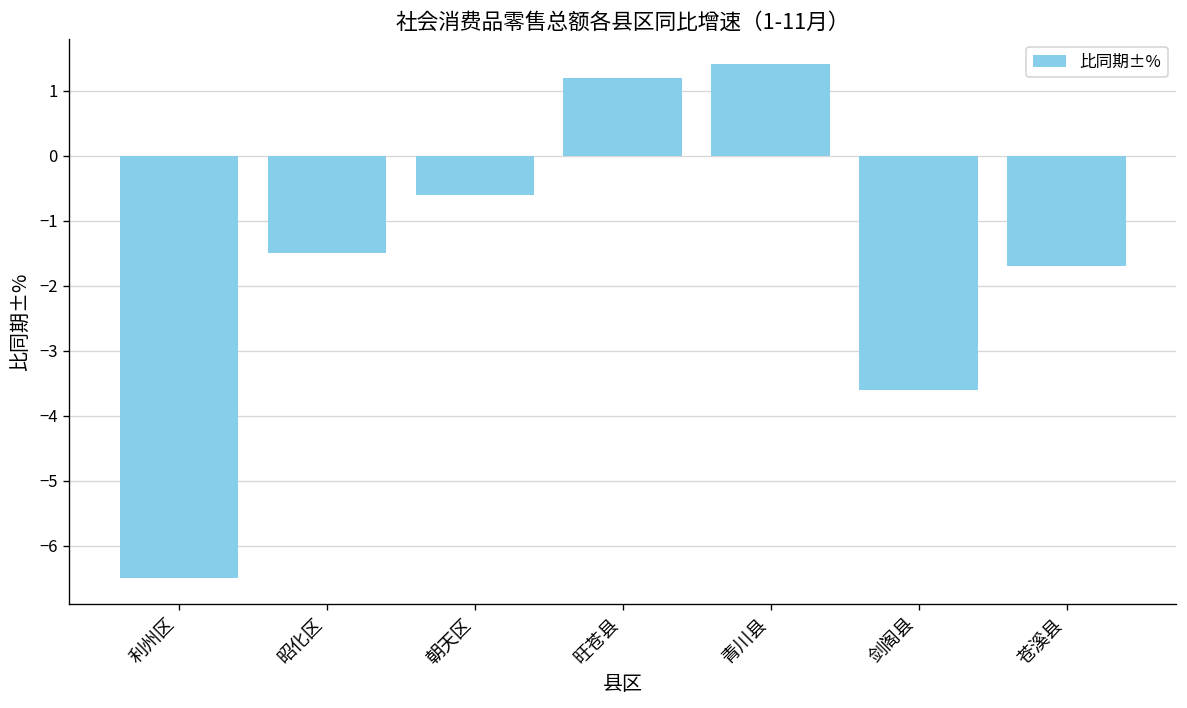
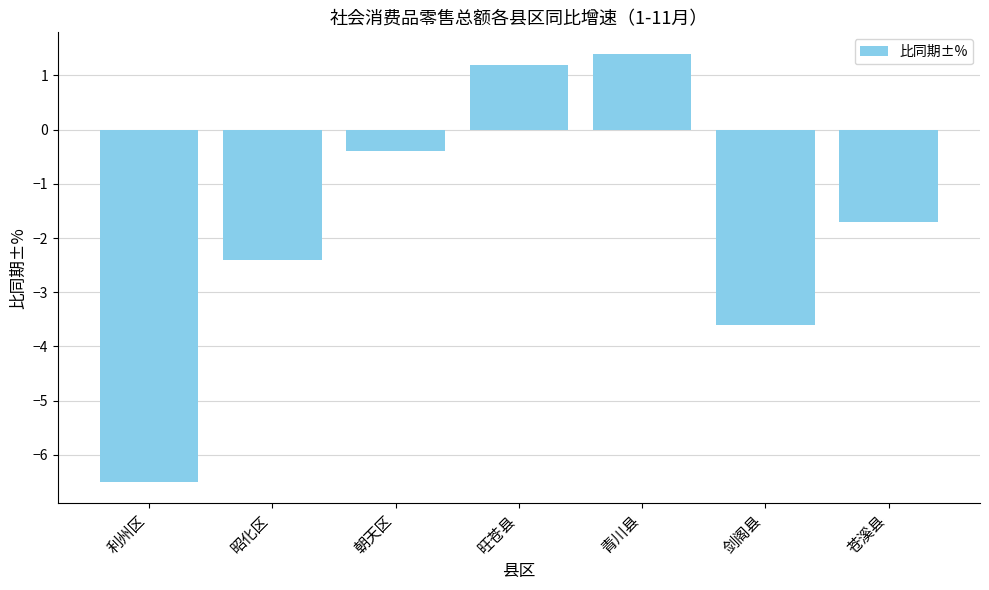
  {
    "利州区": -6.5,
-   "昭化区": -1.5,
-   "朝天区": -0.6,
+   "昭化区": -2.4,
+   "朝天区": -0.4,
    "旺苍县": 1.2,
    "青川县": 1.4,
    "剑阁县": -3.6,
    "苍溪县": -1.7
  }
